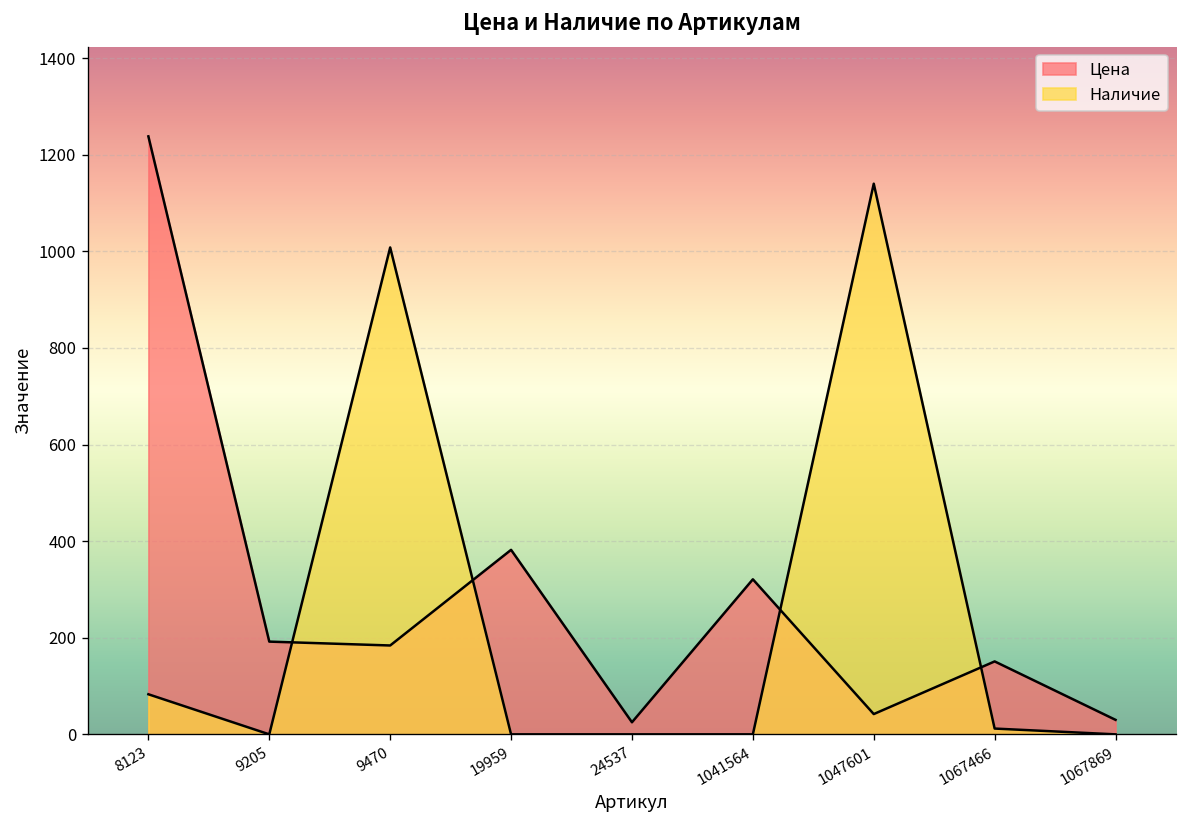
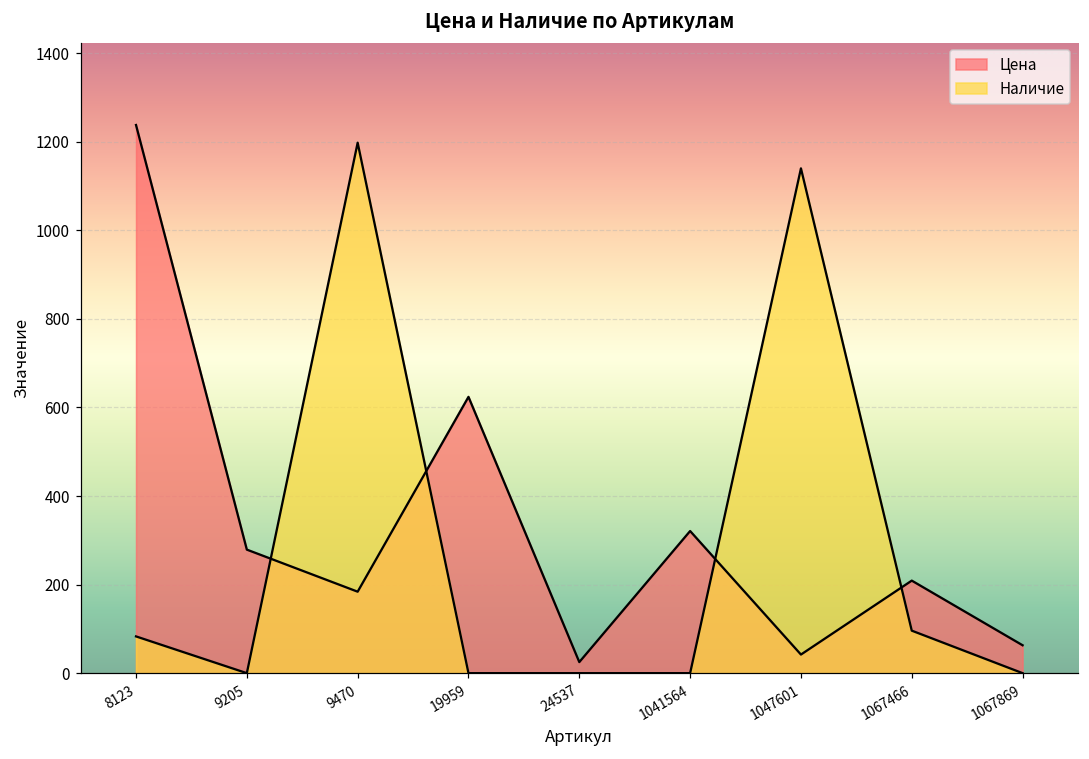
  {
    "Цена": {
      "8123": 1240,
-     "9205": 190,
+     "9205": 280,
      "9470": 180,
-     "19959": 380,
+     "19959": 620,
      "24537": 30,
      "1041564": 320,
      "1047601": 40,
-     "1067466": 150,
-     "1067869": 30
+     "1067466": 210,
+     "1067869": 60
    },
    "Наличие": {
      "8123": 80,
      "9205": 0,
-     "9470": 1010,
+     "9470": 1200,
      "19959": 0,
      "24537": 0,
      "1041564": 0,
      "1047601": 1140,
-     "1067466": 10,
+     "1067466": 100,
      "1067869": 0
    }
  }
